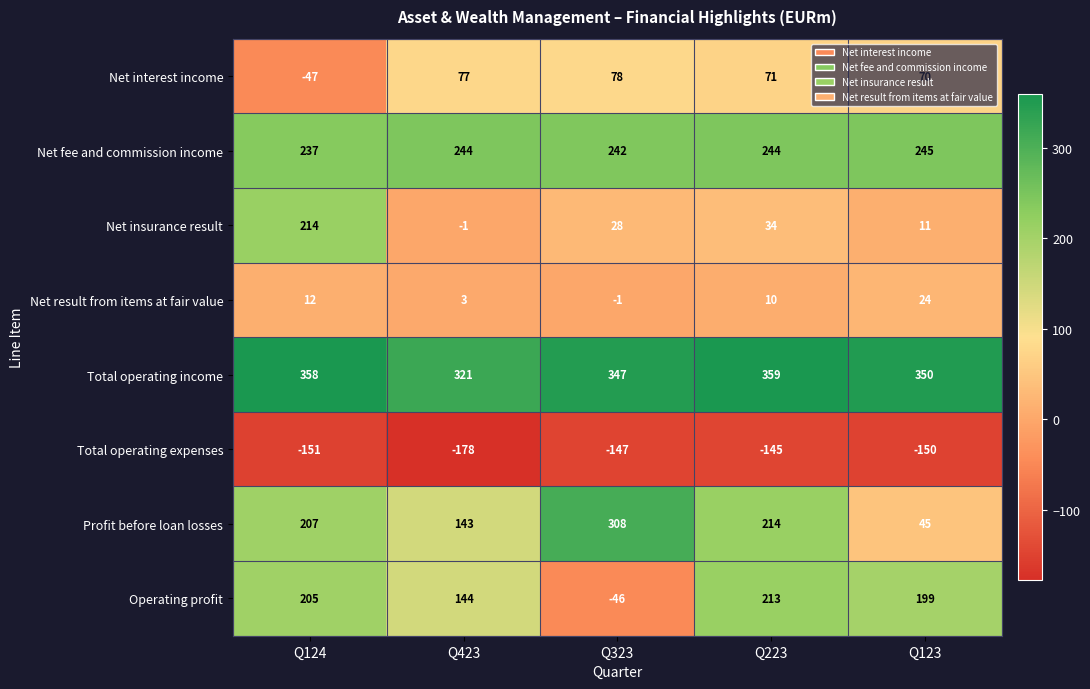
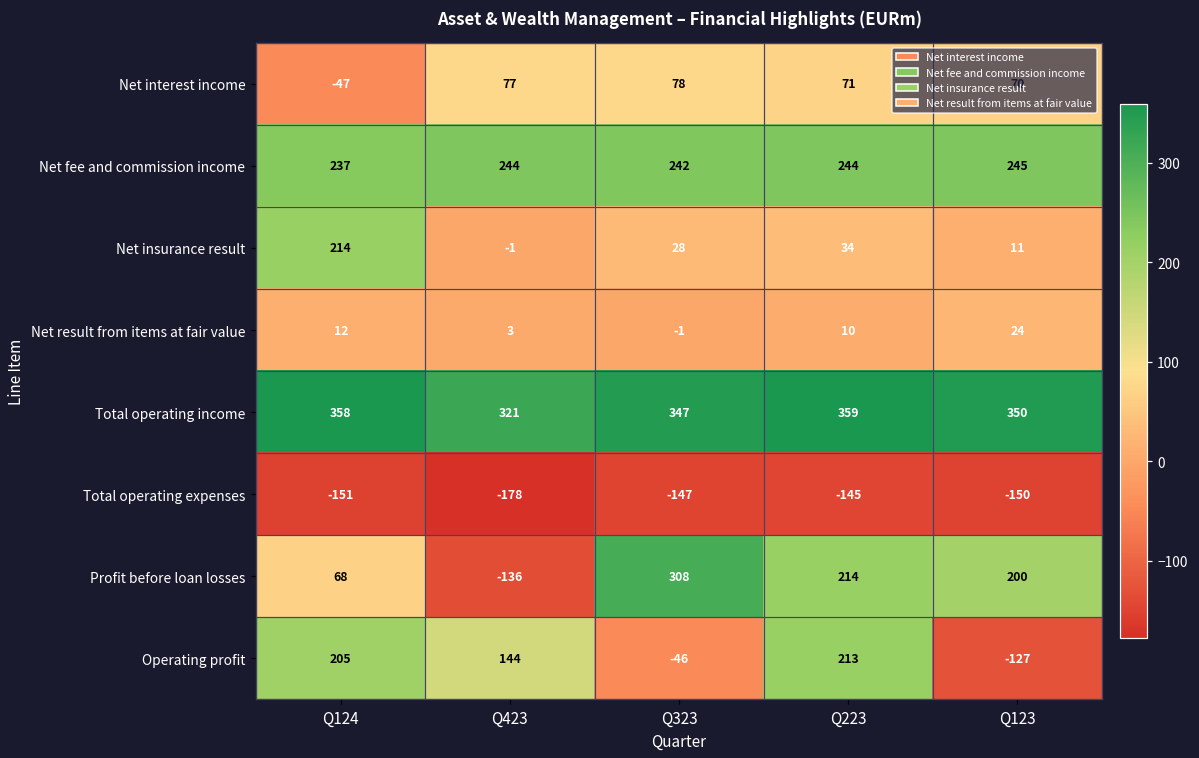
  {
    "Net interest income": {
      "Q124": -47,
      "Q423": 77,
      "Q323": 78,
      "Q223": 71
    },
    "Net fee and commission income": {
      "Q124": 237,
      "Q423": 244,
      "Q323": 242,
      "Q223": 244,
      "Q123": 245
    },
    "Net insurance result": {
      "Q124": 214,
      "Q423": -1,
      "Q323": 28,
      "Q223": 34,
      "Q123": 11
    },
    "Net result from items at fair value": {
      "Q124": 12,
      "Q423": 3,
      "Q323": -1,
      "Q223": 10,
      "Q123": 24
    },
    "Total operating income": {
      "Q124": 358,
      "Q423": 321,
      "Q323": 347,
      "Q223": 359,
      "Q123": 350
    },
    "Total operating expenses": {
      "Q124": -151,
      "Q423": -178,
      "Q323": -147,
      "Q223": -145,
      "Q123": -150
    },
    "Profit before loan losses": {
-     "Q124": 207,
-     "Q423": 143,
+     "Q124": 68,
+     "Q423": -136,
      "Q323": 308,
      "Q223": 214,
-     "Q123": 45
+     "Q123": 200
    },
    "Operating profit": {
      "Q124": 205,
      "Q423": 144,
      "Q323": -46,
      "Q223": 213,
-     "Q123": 199
+     "Q123": -127
    }
  }
